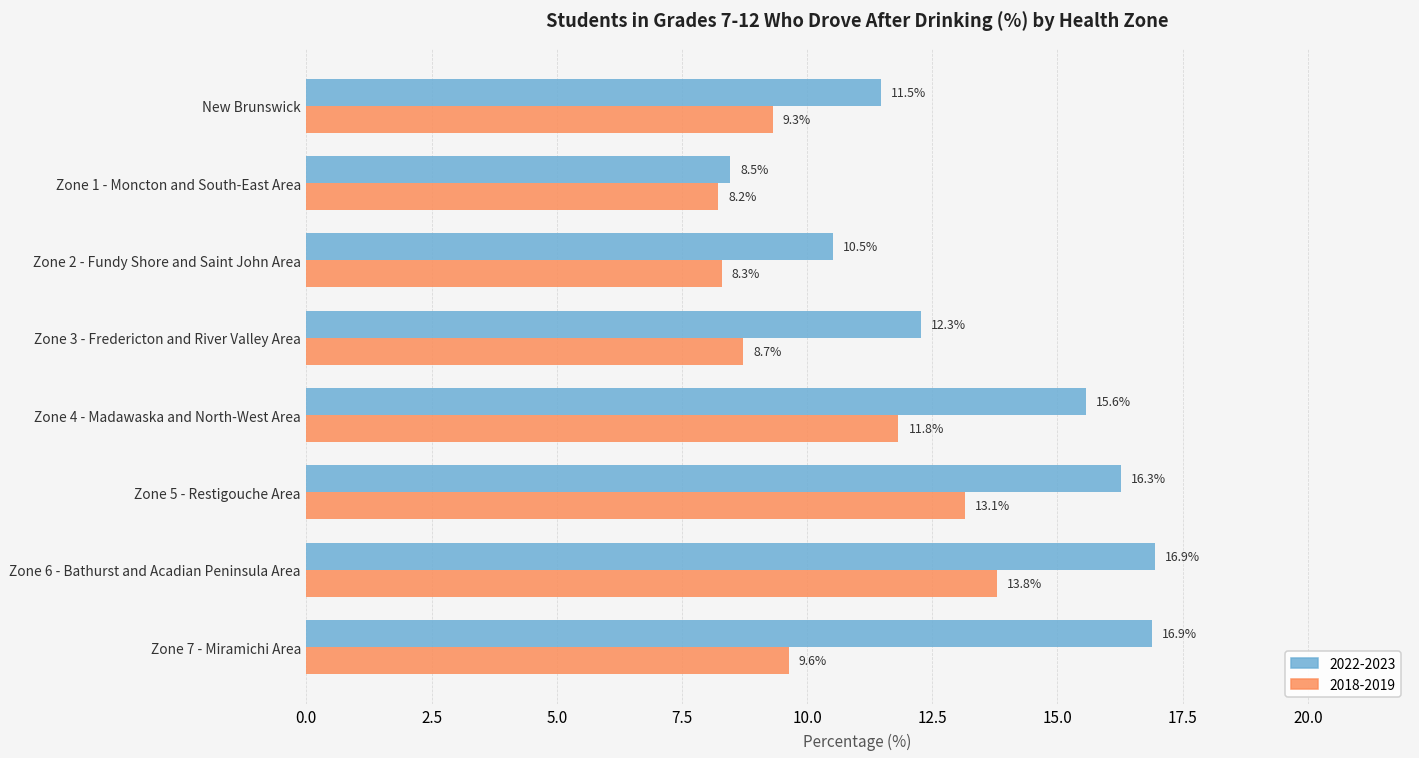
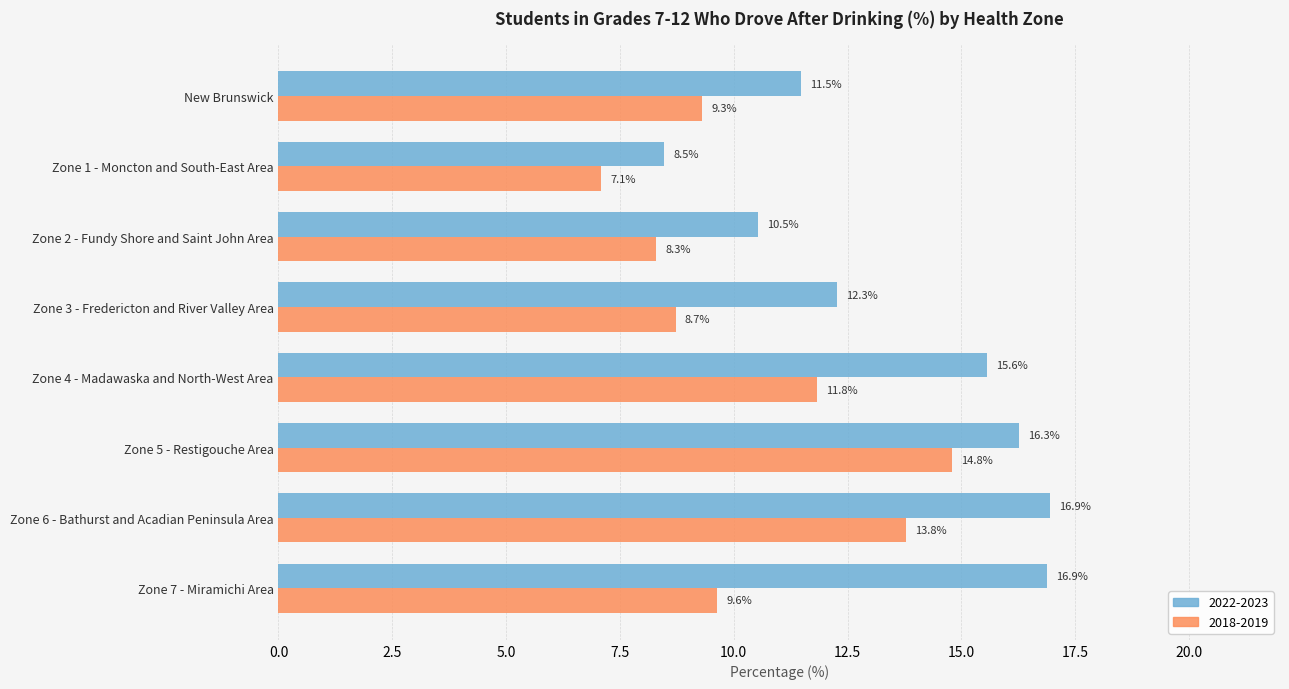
  {
    "2022-2023": {
      "New Brunswick": "11.5%",
      "Zone 1 - Moncton and South-East Area": "8.5%",
      "Zone 2 - Fundy Shore and Saint John Area": "10.5%",
      "Zone 3 - Fredericton and River Valley Area": "12.3%",
      "Zone 4 - Madawaska and North-West Area": "15.6%",
      "Zone 5 - Restigouche Area": "16.3%",
      "Zone 6 - Bathurst and Acadian Peninsula Area": "16.9%",
      "Zone 7 - Miramichi Area": "16.9%"
    },
    "2018-2019": {
      "New Brunswick": "9.3%",
-     "Zone 1 - Moncton and South-East Area": "8.2%",
+     "Zone 1 - Moncton and South-East Area": "7.1%",
      "Zone 2 - Fundy Shore and Saint John Area": "8.3%",
      "Zone 3 - Fredericton and River Valley Area": "8.7%",
      "Zone 4 - Madawaska and North-West Area": "11.8%",
-     "Zone 5 - Restigouche Area": "13.1%",
+     "Zone 5 - Restigouche Area": "14.8%",
      "Zone 6 - Bathurst and Acadian Peninsula Area": "13.8%",
      "Zone 7 - Miramichi Area": "9.6%"
    }
  }
